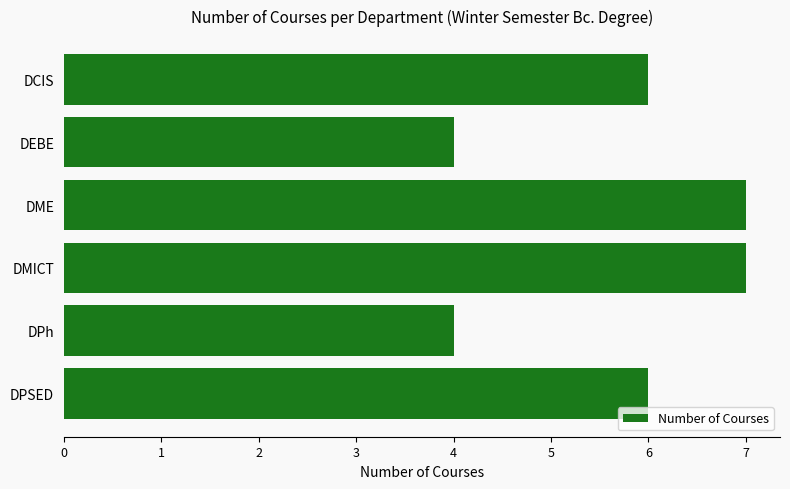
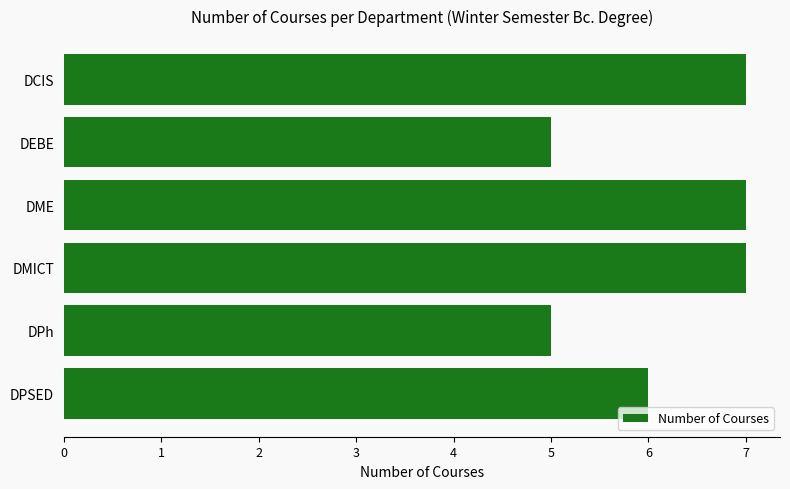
  {
-   "DCIS": 6,
-   "DEBE": 4,
+   "DCIS": 7,
+   "DEBE": 5,
    "DME": 7,
    "DMICT": 7,
-   "DPh": 4,
+   "DPh": 5,
    "DPSED": 6
  }
